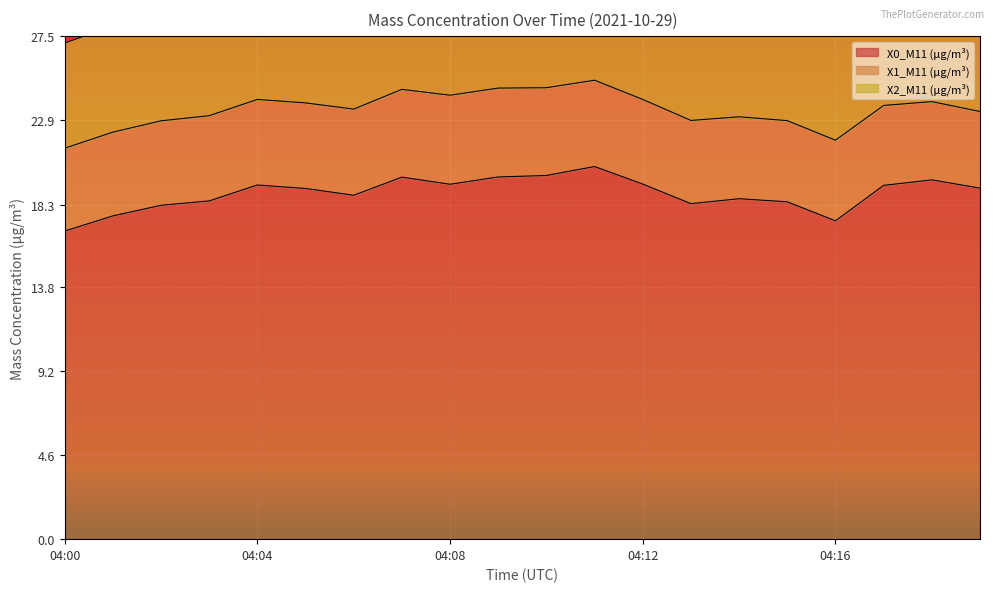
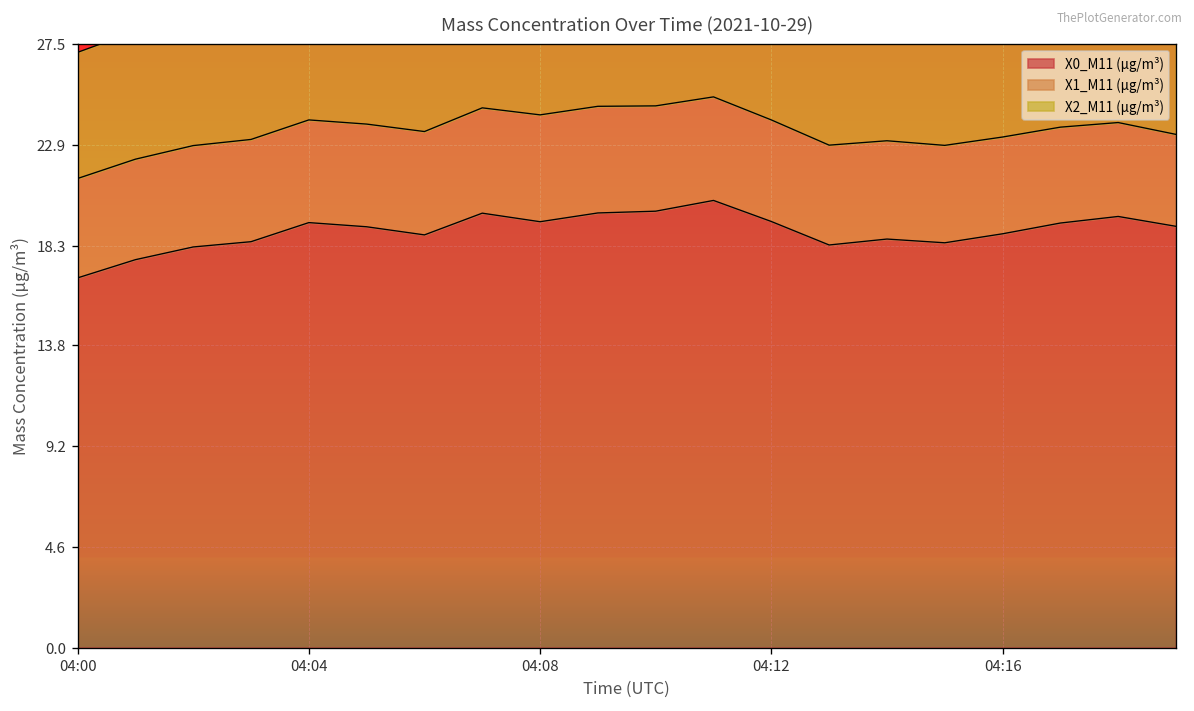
  {
    "X0_M11 (μg/m³)": {
      "04:00": 16.9,
      "04:04": 19.4,
      "04:08": 19.4,
      "04:12": 19.4,
-     "04:16": 17.4
+     "04:16": 18.9
    }
  }
